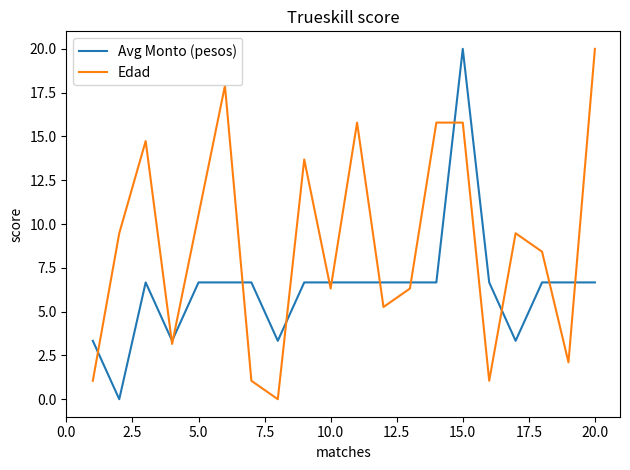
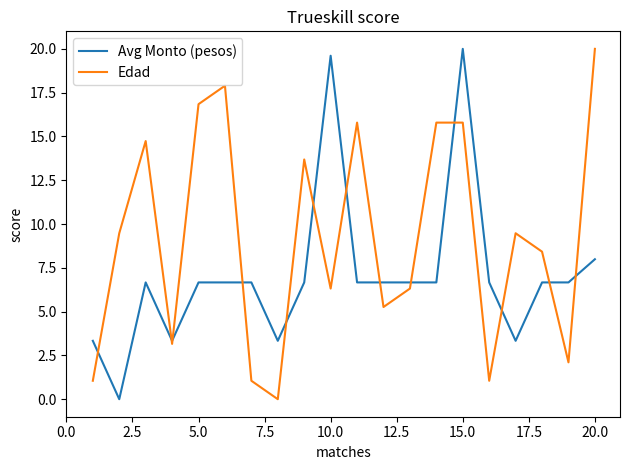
  {
    "Avg Monto (pesos)": {
      "5.0": 6.7,
-     "10.0": 6.7,
+     "10.0": 19.6,
      "15.0": 20.0,
-     "20.0": 6.7
+     "20.0": 8.0
    },
    "Edad": {
-     "5.0": 10.5,
+     "5.0": 16.8,
      "10.0": 6.3,
      "15.0": 15.8,
      "20.0": 20.0
    }
  }
